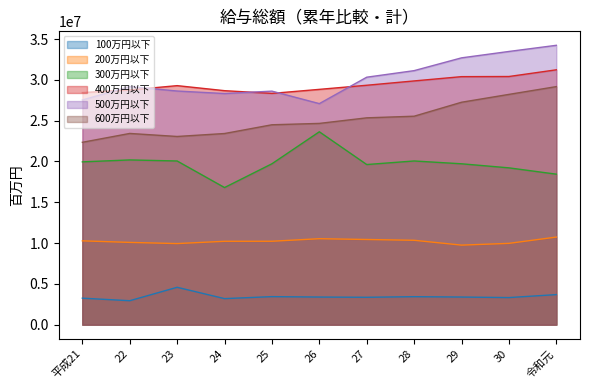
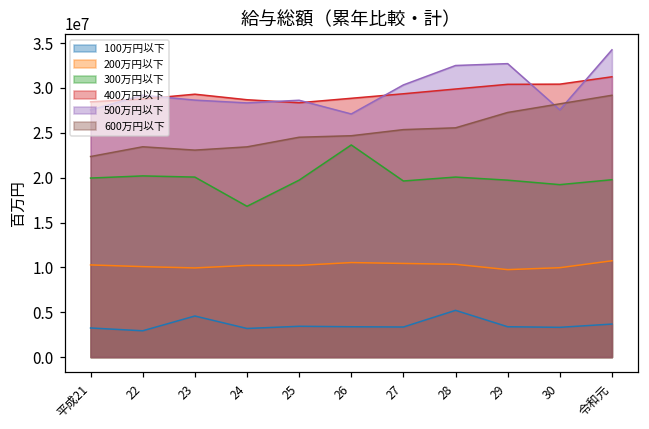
  {
    "100万円以下": {
      "平成21": 3000000,
      "22": 3000000,
      "23": 5000000,
      "24": 3000000,
      "25": 3000000,
      "26": 3000000,
      "27": 3000000,
-     "28": 3000000,
+     "28": 5000000,
      "29": 3000000,
      "30": 3000000,
      "令和元": 4000000
    },
    "300万円以下": {
      "平成21": 20000000,
      "22": 20000000,
      "23": 20000000,
      "24": 17000000,
      "25": 20000000,
      "26": 24000000,
      "27": 20000000,
      "28": 20000000,
      "29": 20000000,
      "30": 19000000,
-     "令和元": 18000000
+     "令和元": 20000000
    },
    "500万円以下": {
      "23": 29000000,
      "24": 28000000,
      "26": 27000000,
      "27": 30000000,
-     "28": 31000000,
+     "28": 32000000,
      "29": 33000000,
-     "30": 33000000,
+     "30": 28000000,
      "令和元": 34000000
    }
  }
